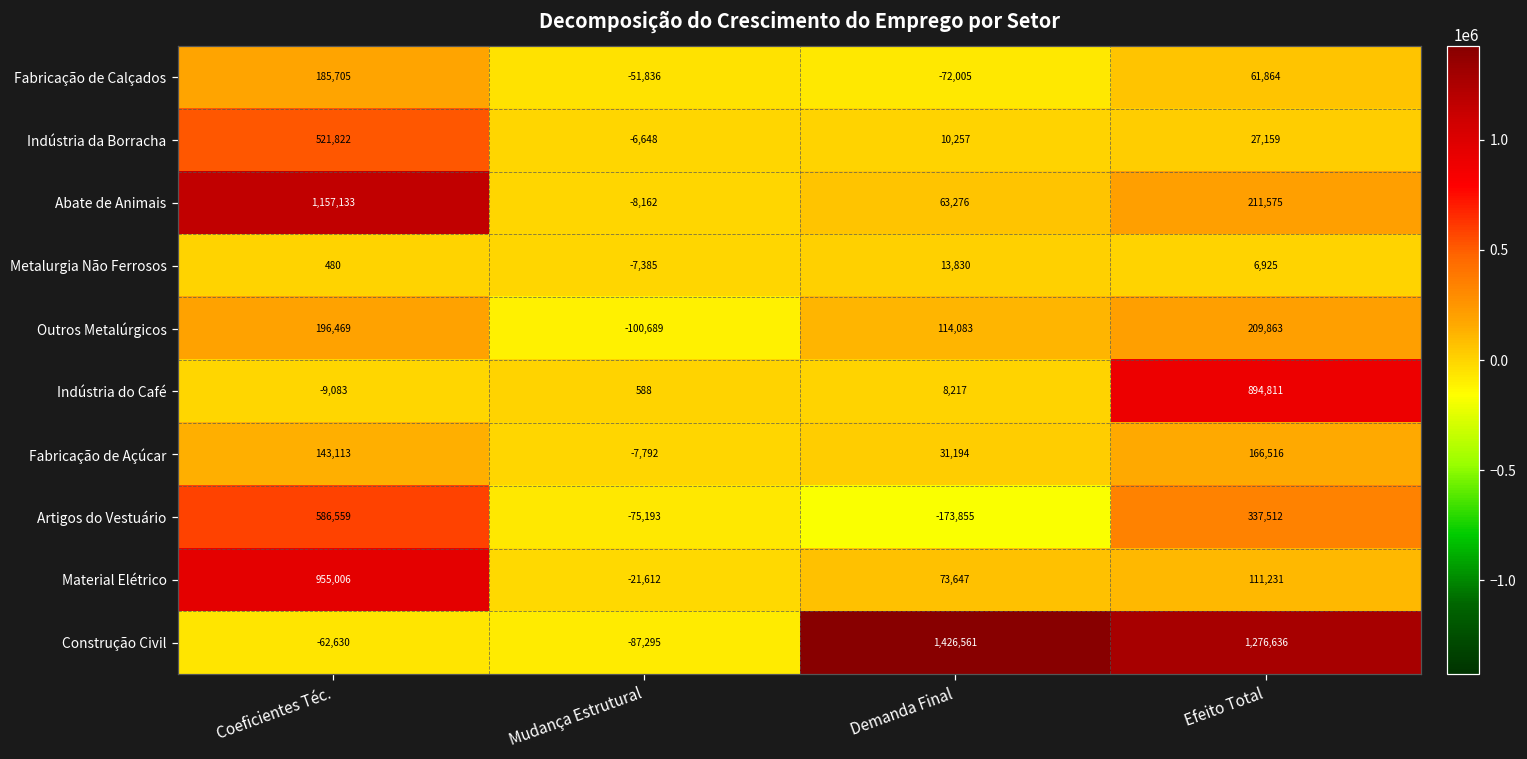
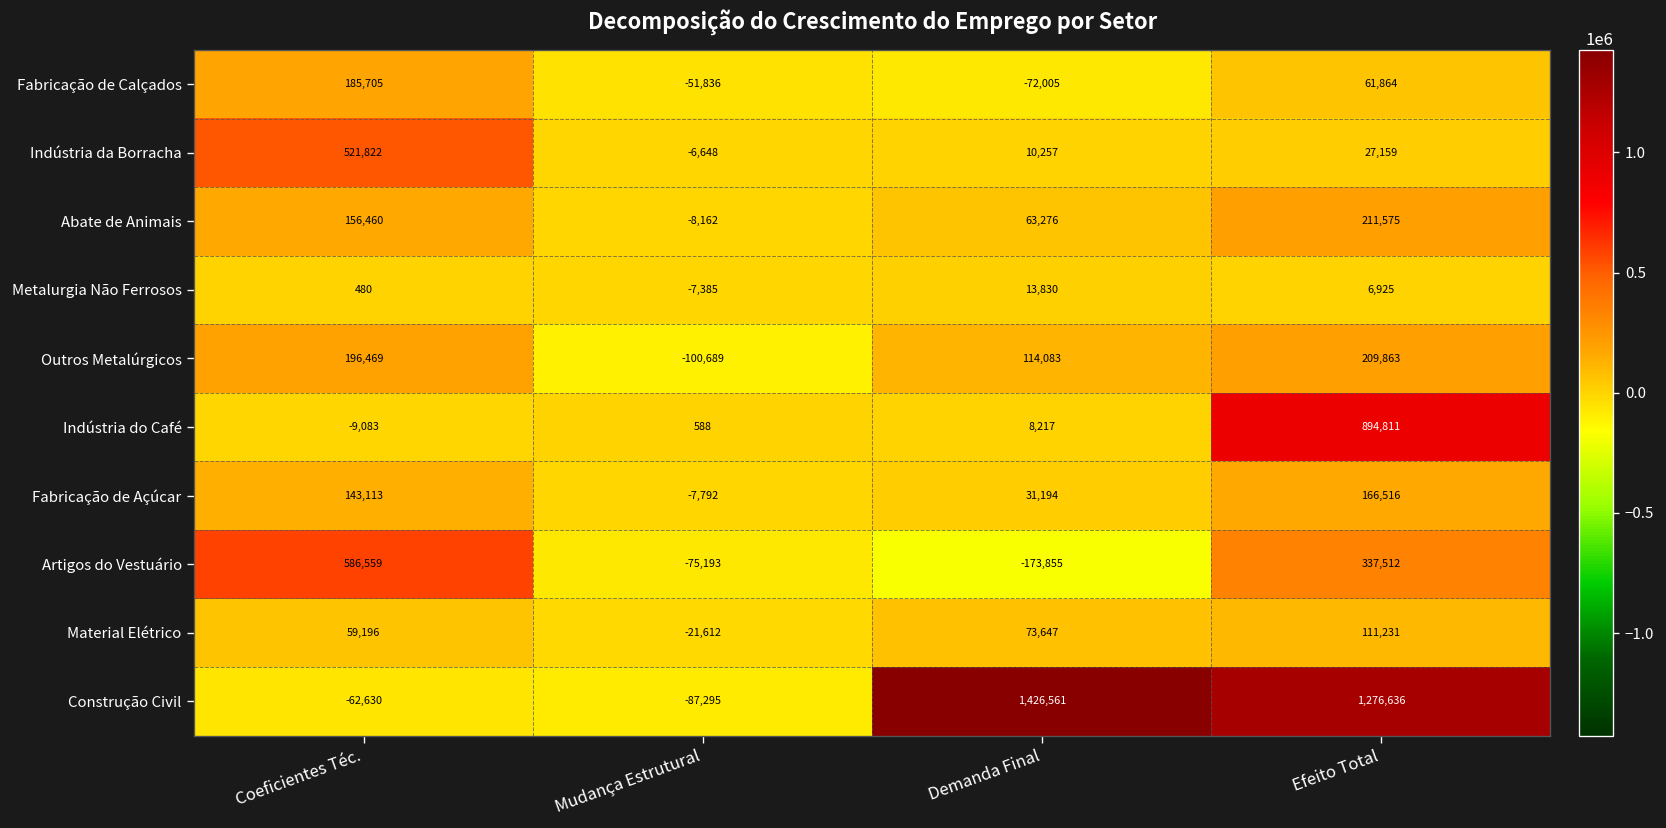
  {
    "Fabricação de Calçados": {
      "Coeficientes Téc.": "185,705",
      "Mudança Estrutural": "-51,836",
      "Demanda Final": "-72,005",
      "Efeito Total": "61,864"
    },
    "Indústria da Borracha": {
      "Coeficientes Téc.": "521,822",
      "Mudança Estrutural": "-6,648",
      "Demanda Final": "10,257",
      "Efeito Total": "27,159"
    },
    "Abate de Animais": {
-     "Coeficientes Téc.": "1,157,133",
+     "Coeficientes Téc.": "156,460",
      "Mudança Estrutural": "-8,162",
      "Demanda Final": "63,276",
      "Efeito Total": "211,575"
    },
    "Metalurgia Não Ferrosos": {
      "Coeficientes Téc.": "480",
      "Mudança Estrutural": "-7,385",
      "Demanda Final": "13,830",
      "Efeito Total": "6,925"
    },
    "Outros Metalúrgicos": {
      "Coeficientes Téc.": "196,469",
      "Mudança Estrutural": "-100,689",
      "Demanda Final": "114,083",
      "Efeito Total": "209,863"
    },
    "Indústria do Café": {
      "Coeficientes Téc.": "-9,083",
      "Mudança Estrutural": "588",
      "Demanda Final": "8,217",
      "Efeito Total": "894,811"
    },
    "Fabricação de Açúcar": {
      "Coeficientes Téc.": "143,113",
      "Mudança Estrutural": "-7,792",
      "Demanda Final": "31,194",
      "Efeito Total": "166,516"
    },
    "Artigos do Vestuário": {
      "Coeficientes Téc.": "586,559",
      "Mudança Estrutural": "-75,193",
      "Demanda Final": "-173,855",
      "Efeito Total": "337,512"
    },
    "Material Elétrico": {
-     "Coeficientes Téc.": "955,006",
+     "Coeficientes Téc.": "59,196",
      "Mudança Estrutural": "-21,612",
      "Demanda Final": "73,647",
      "Efeito Total": "111,231"
    },
    "Construção Civil": {
      "Coeficientes Téc.": "-62,630",
      "Mudança Estrutural": "-87,295",
      "Demanda Final": "1,426,561",
      "Efeito Total": "1,276,636"
    }
  }
